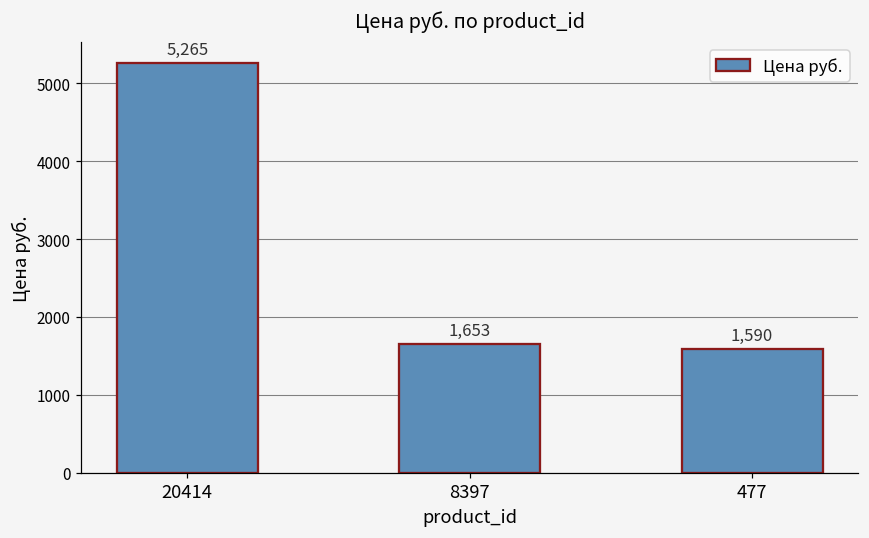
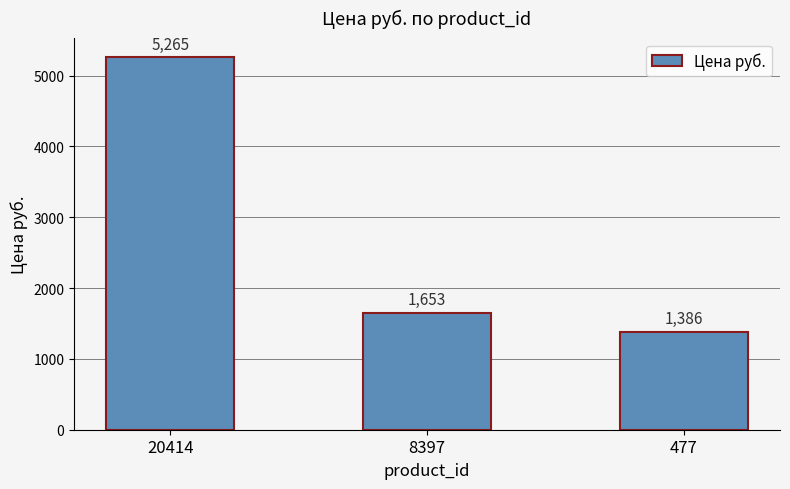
  {
    "20414": "5,265",
    "8397": "1,653",
-   "477": "1,590"
+   "477": "1,386"
  }
